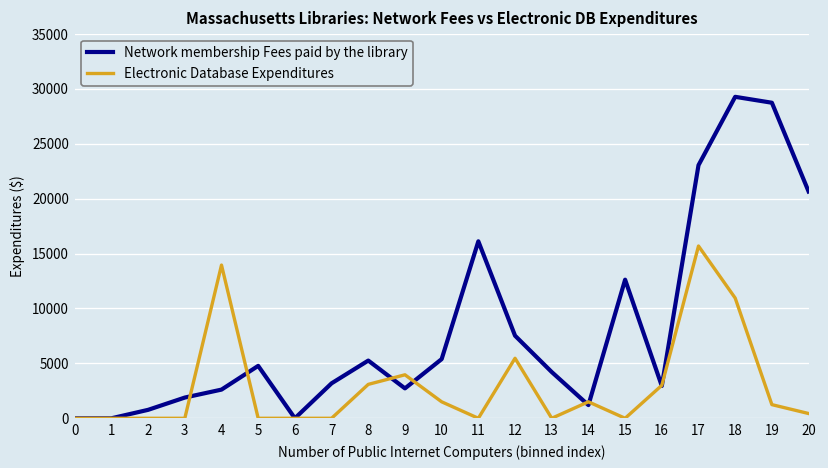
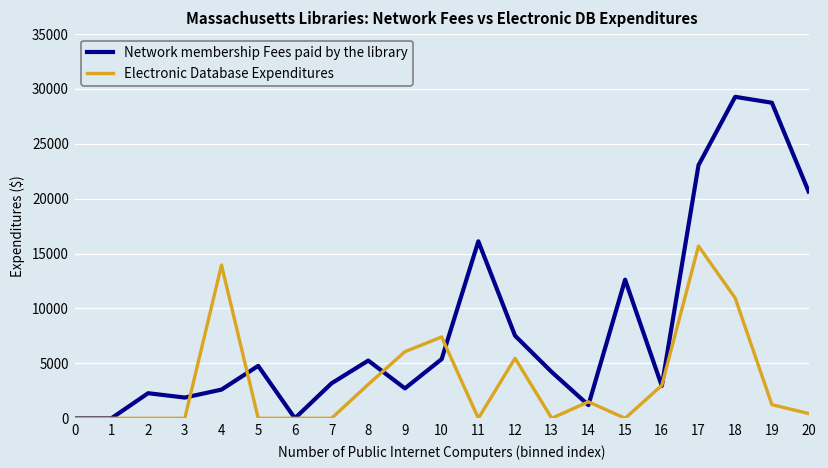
  {
    "Network membership Fees paid by the library": {
-     "2": 1000,
+     "2": 2000,
      "3": 2000,
      "4": 3000,
      "5": 5000,
      "7": 3000,
      "8": 5000,
      "9": 3000,
      "10": 5000,
      "11": 16000,
      "12": 8000,
      "13": 4000,
      "14": 1000,
      "15": 13000,
      "17": 23000,
      "18": 29000,
      "19": 29000,
      "20": 21000
    },
    "Electronic Database Expenditures": {
      "2": 0,
      "3": 0,
      "4": 14000,
      "5": 0,
      "7": 0,
      "8": 3000,
-     "9": 4000,
-     "10": 2000,
+     "9": 6000,
+     "10": 7000,
      "11": 0,
      "12": 5000,
      "13": 0,
      "14": 2000,
      "15": 0,
      "17": 16000,
      "18": 11000,
      "19": 1000,
      "20": 0
    }
  }
